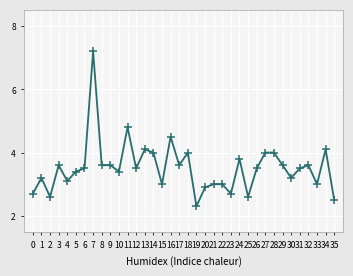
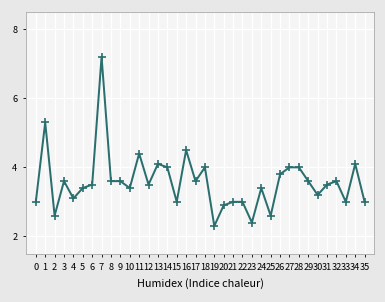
  {
-   "0": 2.7,
-   "1": 3.2,
+   "0": 3.0,
+   "1": 5.3,
    "2": 2.6,
    "3": 3.6,
    "4": 3.1,
    "5": 3.4,
    "6": 3.5,
    "7": 7.2,
    "8": 3.6,
    "9": 3.6,
    "10": 3.4,
-   "11": 4.8,
+   "11": 4.4,
    "12": 3.5,
    "13": 4.1,
    "14": 4.0,
    "15": 3.0,
    "16": 4.5,
    "17": 3.6,
    "18": 4.0,
    "19": 2.3,
    "20": 2.9,
    "21": 3.0,
    "22": 3.0,
-   "23": 2.7,
-   "24": 3.8,
+   "23": 2.4,
+   "24": 3.4,
    "25": 2.6,
-   "26": 3.5,
+   "26": 3.8,
    "27": 4.0,
    "28": 4.0,
    "29": 3.6,
    "30": 3.2,
    "31": 3.5,
    "32": 3.6,
    "33": 3.0,
    "34": 4.1,
-   "35": 2.5
+   "35": 3.0
  }
